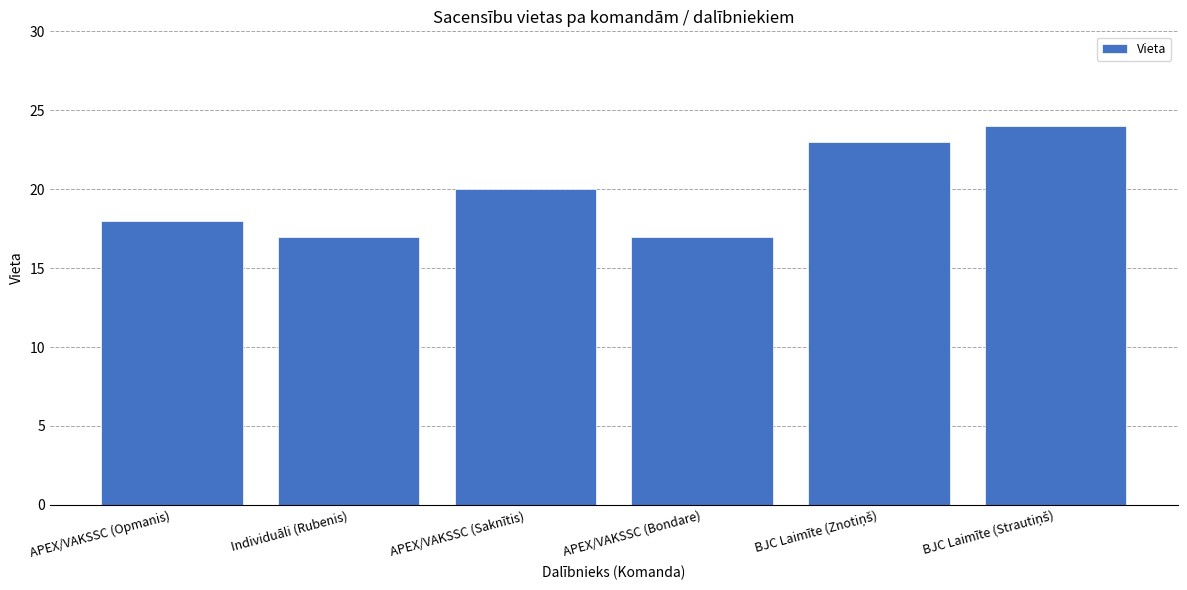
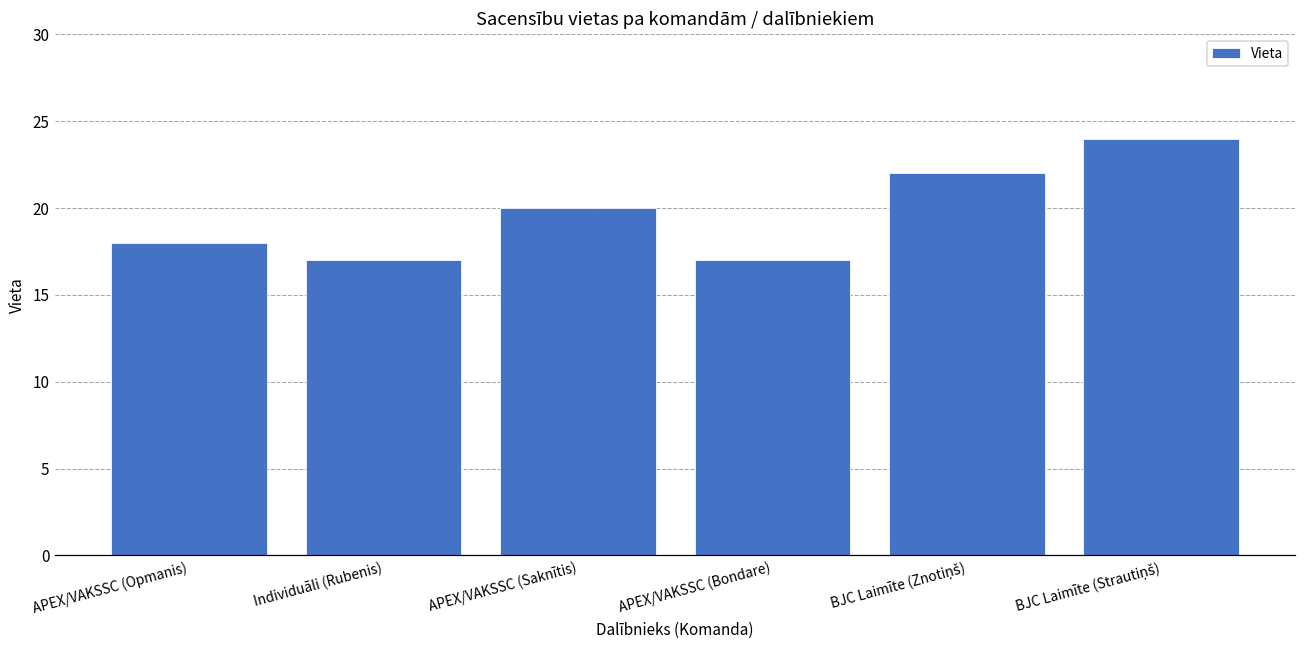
  {
    "APEX/VAKSSC (Opmanis)": 18,
    "Individuāli (Rubenis)": 17,
    "APEX/VAKSSC (Saknītis)": 20,
    "APEX/VAKSSC (Bondare)": 17,
-   "BJC Laimīte (Znotiņš)": 23,
+   "BJC Laimīte (Znotiņš)": 22,
    "BJC Laimīte (Strautiņš)": 24
  }
